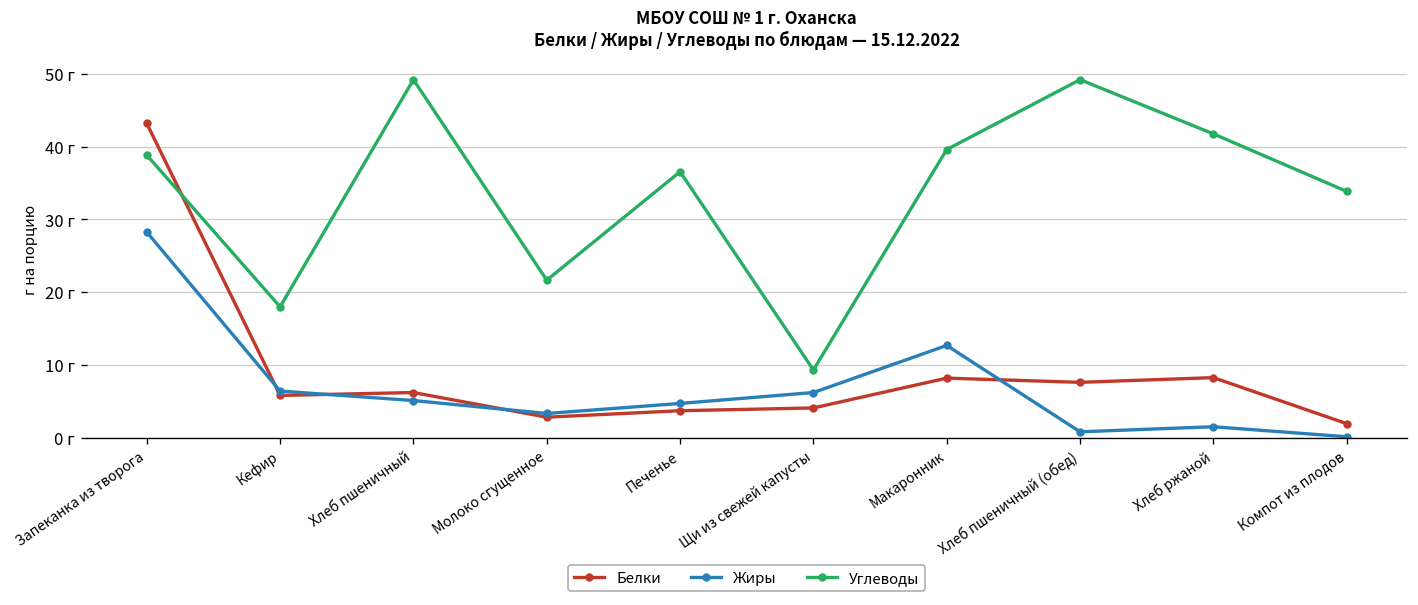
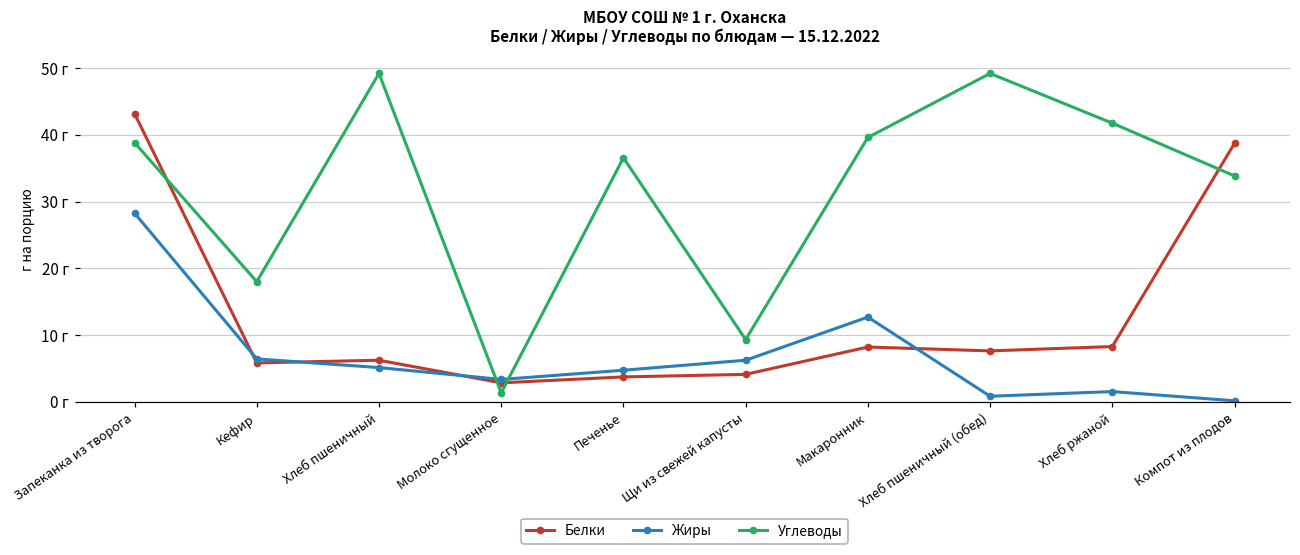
  {
    "Белки": {
      "Запеканка из творога": "43 г",
      "Кефир": "6 г",
      "Хлеб пшеничный": "6 г",
      "Молоко сгущенное": "3 г",
      "Печенье": "4 г",
      "Щи из свежей капусты": "4 г",
      "Макаронник": "8 г",
      "Хлеб пшеничный (обед)": "8 г",
      "Хлеб ржаной": "8 г",
-     "Компот из плодов": "2 г"
+     "Компот из плодов": "39 г"
    },
    "Жиры": {
      "Запеканка из творога": "28 г",
      "Кефир": "6 г",
      "Хлеб пшеничный": "5 г",
      "Молоко сгущенное": "3 г",
      "Печенье": "5 г",
      "Щи из свежей капусты": "6 г",
      "Макаронник": "13 г",
      "Хлеб пшеничный (обед)": "1 г",
      "Хлеб ржаной": "2 г",
      "Компот из плодов": "0 г"
    },
    "Углеводы": {
      "Запеканка из творога": "39 г",
      "Кефир": "18 г",
      "Хлеб пшеничный": "49 г",
-     "Молоко сгущенное": "22 г",
+     "Молоко сгущенное": "1 г",
      "Печенье": "37 г",
      "Щи из свежей капусты": "9 г",
      "Макаронник": "40 г",
      "Хлеб пшеничный (обед)": "49 г",
      "Хлеб ржаной": "42 г",
      "Компот из плодов": "34 г"
    }
  }
